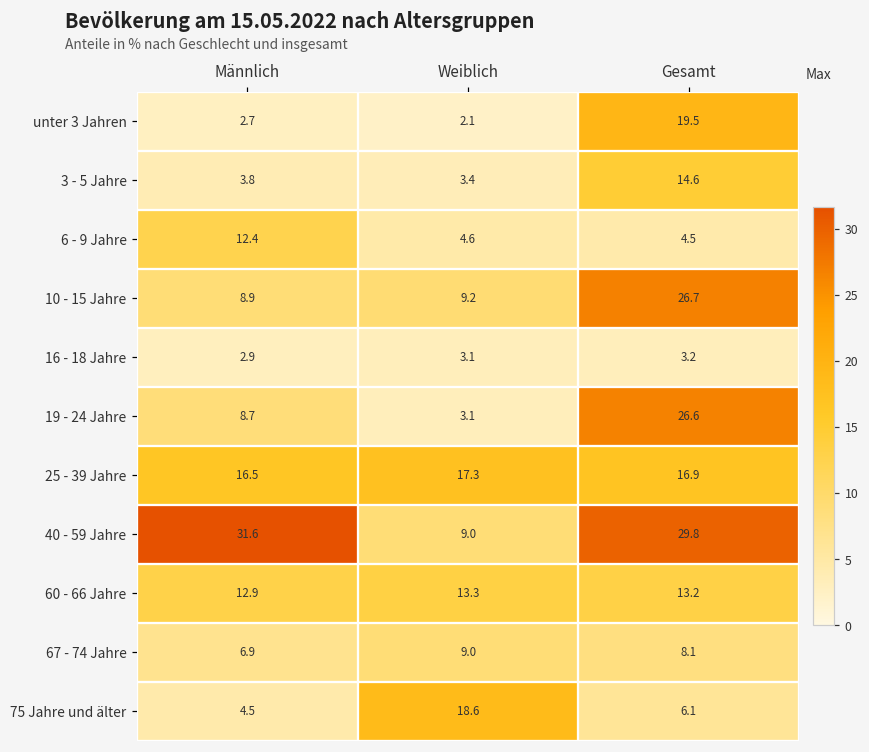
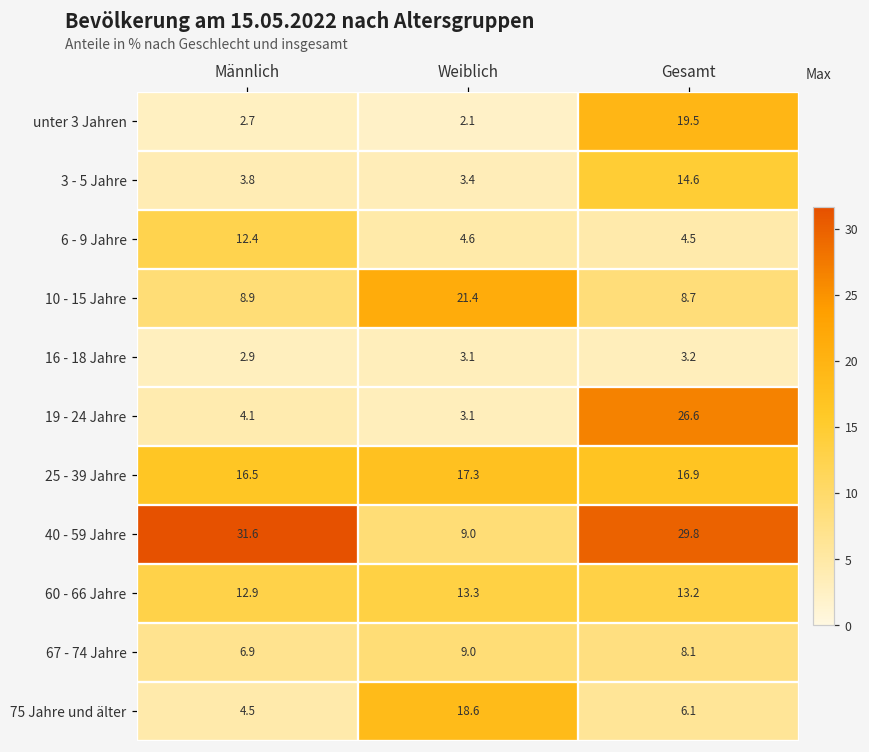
  {
    "unter 3 Jahren": {
      "Männlich": 2.7,
      "Weiblich": 2.1,
      "Gesamt": 19.5
    },
    "3 - 5 Jahre": {
      "Männlich": 3.8,
      "Weiblich": 3.4,
      "Gesamt": 14.6
    },
    "6 - 9 Jahre": {
      "Männlich": 12.4,
      "Weiblich": 4.6,
      "Gesamt": 4.5
    },
    "10 - 15 Jahre": {
      "Männlich": 8.9,
-     "Weiblich": 9.2,
-     "Gesamt": 26.7
+     "Weiblich": 21.4,
+     "Gesamt": 8.7
    },
    "16 - 18 Jahre": {
      "Männlich": 2.9,
      "Weiblich": 3.1,
      "Gesamt": 3.2
    },
    "19 - 24 Jahre": {
-     "Männlich": 8.7,
+     "Männlich": 4.1,
      "Weiblich": 3.1,
      "Gesamt": 26.6
    },
    "25 - 39 Jahre": {
      "Männlich": 16.5,
      "Weiblich": 17.3,
      "Gesamt": 16.9
    },
    "40 - 59 Jahre": {
      "Männlich": 31.6,
      "Weiblich": 9.0,
      "Gesamt": 29.8
    },
    "60 - 66 Jahre": {
      "Männlich": 12.9,
      "Weiblich": 13.3,
      "Gesamt": 13.2
    },
    "67 - 74 Jahre": {
      "Männlich": 6.9,
      "Weiblich": 9.0,
      "Gesamt": 8.1
    },
    "75 Jahre und älter": {
      "Männlich": 4.5,
      "Weiblich": 18.6,
      "Gesamt": 6.1
    }
  }
